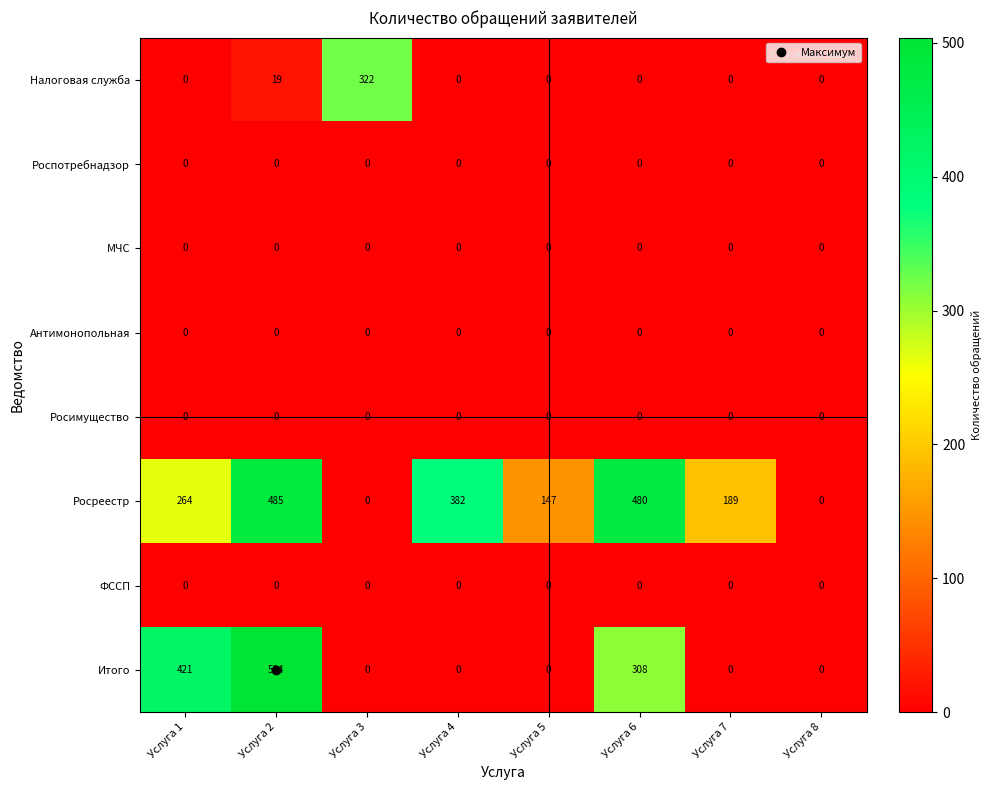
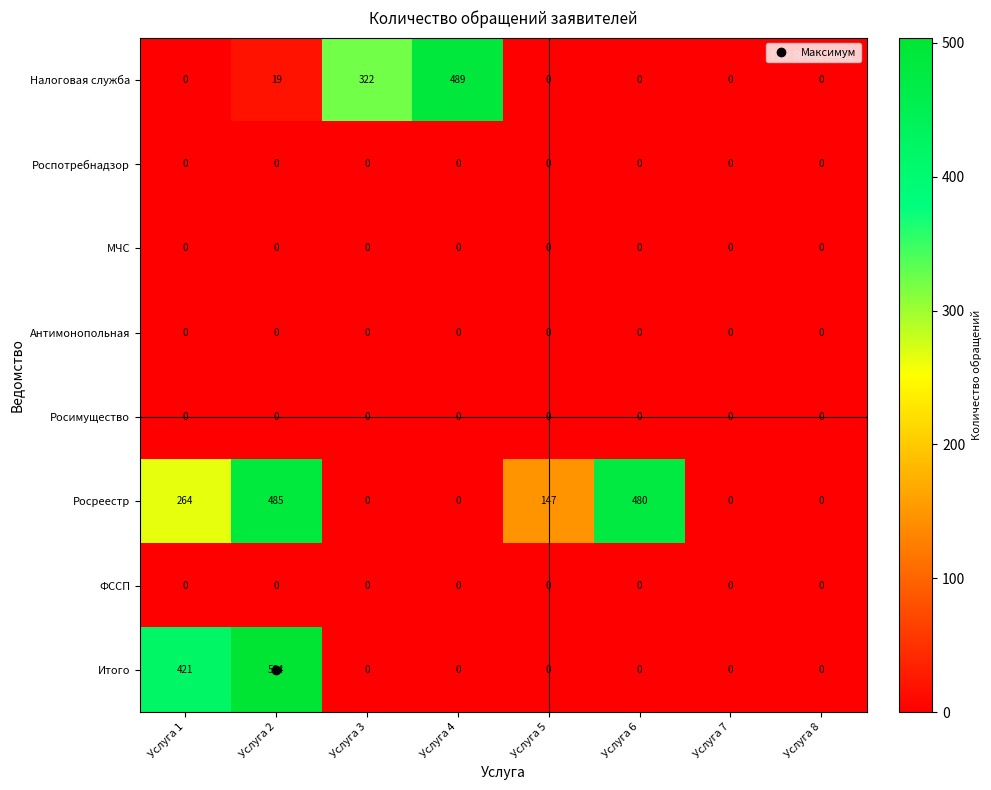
  {
    "Налоговая служба": {
      "Услуга 1": 0,
      "Услуга 2": 19,
      "Услуга 3": 322,
-     "Услуга 4": 0,
+     "Услуга 4": 489,
      "Услуга 5": 0,
      "Услуга 6": 0,
      "Услуга 7": 0,
      "Услуга 8": 0
    },
    "Роспотребнадзор": {
      "Услуга 1": 0,
      "Услуга 2": 0,
      "Услуга 3": 0,
      "Услуга 4": 0,
      "Услуга 5": 0,
      "Услуга 6": 0,
      "Услуга 7": 0,
      "Услуга 8": 0
    },
    "МЧС": {
      "Услуга 1": 0,
      "Услуга 2": 0,
      "Услуга 3": 0,
      "Услуга 4": 0,
      "Услуга 5": 0,
      "Услуга 6": 0,
      "Услуга 7": 0,
      "Услуга 8": 0
    },
    "Антимонопольная": {
      "Услуга 1": 0,
      "Услуга 2": 0,
      "Услуга 3": 0,
      "Услуга 4": 0,
      "Услуга 5": 0,
      "Услуга 6": 0,
      "Услуга 7": 0,
      "Услуга 8": 0
    },
    "Росимущество": {
      "Услуга 1": 0,
      "Услуга 2": 0,
      "Услуга 3": 0,
      "Услуга 4": 0,
      "Услуга 5": 0,
      "Услуга 6": 0,
      "Услуга 7": 0,
      "Услуга 8": 0
    },
    "Росреестр": {
      "Услуга 1": 264,
      "Услуга 2": 485,
      "Услуга 3": 0,
-     "Услуга 4": 382,
+     "Услуга 4": 0,
      "Услуга 5": 147,
      "Услуга 6": 480,
-     "Услуга 7": 189,
+     "Услуга 7": 0,
      "Услуга 8": 0
    },
    "ФССП": {
      "Услуга 1": 0,
      "Услуга 2": 0,
      "Услуга 3": 0,
      "Услуга 4": 0,
      "Услуга 5": 0,
      "Услуга 6": 0,
      "Услуга 7": 0,
      "Услуга 8": 0
    },
    "Итого": {
      "Услуга 1": 421,
      "Услуга 3": 0,
      "Услуга 4": 0,
      "Услуга 5": 0,
-     "Услуга 6": 308,
+     "Услуга 6": 0,
      "Услуга 7": 0,
      "Услуга 8": 0
    }
  }
